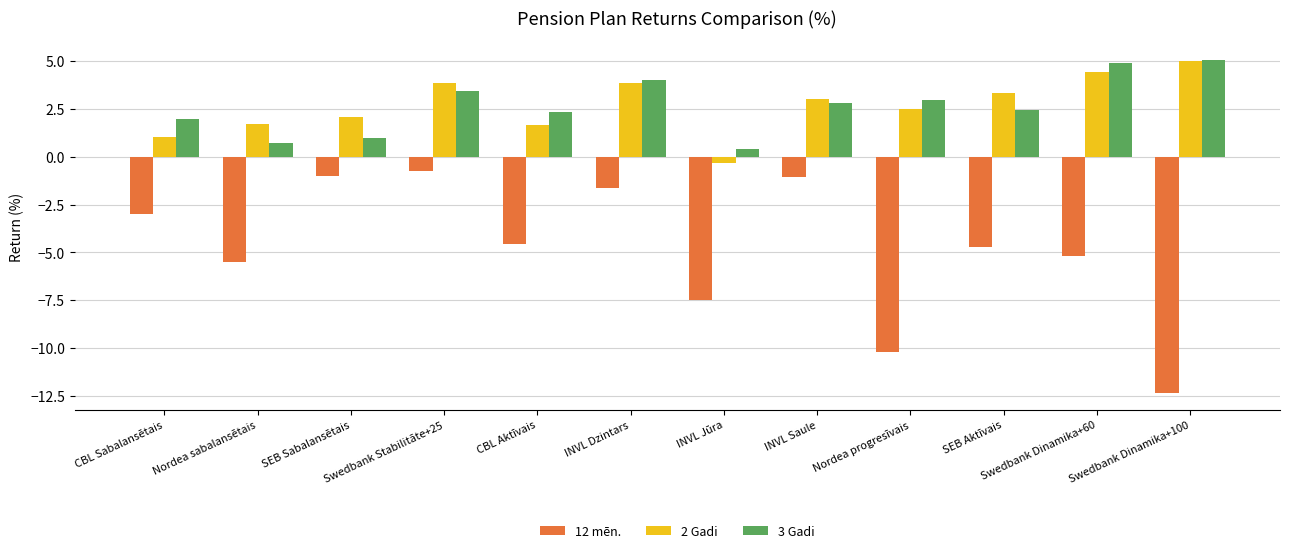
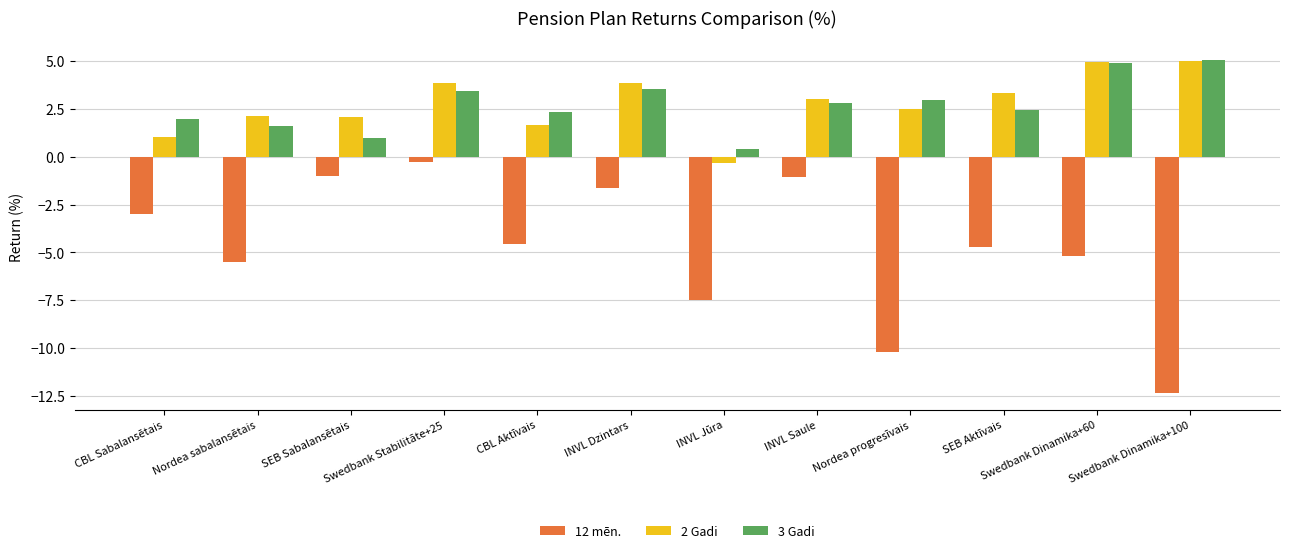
  {
    "12 mēn.": {
      "CBL Sabalansētais": -3.0,
      "Nordea sabalansētais": -5.5,
      "SEB Sabalansētais": -1.0,
-     "Swedbank Stabilitāte+25": -0.7,
+     "Swedbank Stabilitāte+25": -0.3,
      "CBL Aktīvais": -4.6,
      "INVL Dzintars": -1.6,
      "INVL Jūra": -7.5,
      "INVL Saule": -1.1,
      "Nordea progresīvais": -10.2,
      "SEB Aktīvais": -4.7,
      "Swedbank Dinamika+60": -5.2,
      "Swedbank Dinamika+100": -12.4
    },
    "2 Gadi": {
      "CBL Sabalansētais": 1.0,
-     "Nordea sabalansētais": 1.7,
+     "Nordea sabalansētais": 2.1,
      "SEB Sabalansētais": 2.1,
      "Swedbank Stabilitāte+25": 3.9,
      "CBL Aktīvais": 1.7,
      "INVL Dzintars": 3.9,
      "INVL Jūra": -0.3,
      "INVL Saule": 3.0,
      "Nordea progresīvais": 2.5,
      "SEB Aktīvais": 3.3,
-     "Swedbank Dinamika+60": 4.4,
+     "Swedbank Dinamika+60": 4.9,
      "Swedbank Dinamika+100": 5.0
    },
    "3 Gadi": {
      "CBL Sabalansētais": 1.9,
-     "Nordea sabalansētais": 0.7,
+     "Nordea sabalansētais": 1.6,
      "SEB Sabalansētais": 1.0,
      "Swedbank Stabilitāte+25": 3.4,
      "CBL Aktīvais": 2.4,
-     "INVL Dzintars": 4.0,
+     "INVL Dzintars": 3.6,
      "INVL Jūra": 0.4,
      "INVL Saule": 2.8,
      "Nordea progresīvais": 3.0,
      "SEB Aktīvais": 2.4,
      "Swedbank Dinamika+60": 4.9,
      "Swedbank Dinamika+100": 5.1
    }
  }
